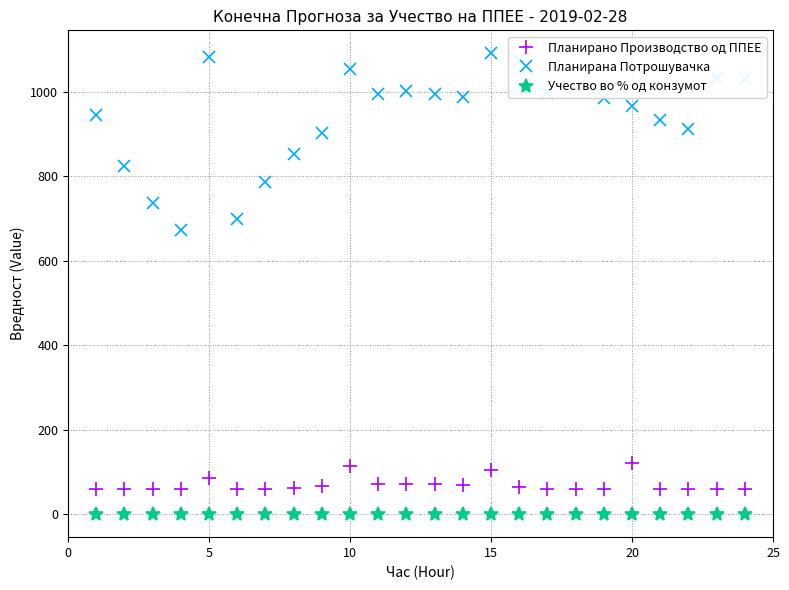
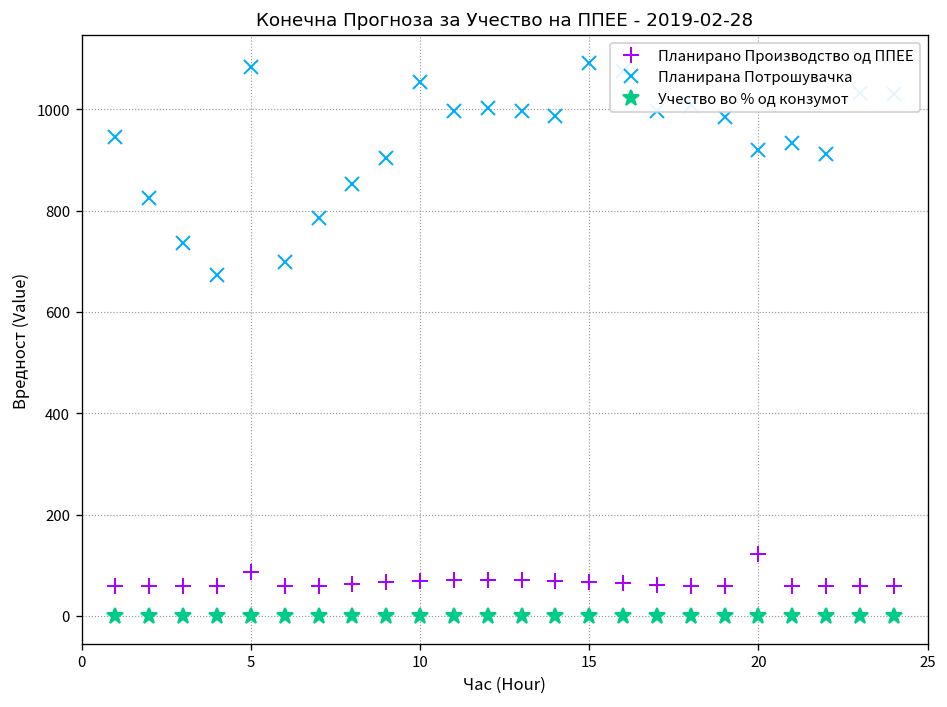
  {
    "Планирано Производство од ППЕЕ": {
      "5": 90,
-     "10": 110,
-     "15": 110,
+     "10": 70,
+     "15": 70,
      "20": 120
    },
    "Планирана Потрошувачка": {
      "5": 1080,
      "10": 1050,
      "15": 1090,
-     "20": 970
+     "20": 920
    },
    "Учество во % од конзумот": {
      "5": 0,
      "10": 0,
      "15": 0,
      "20": 0
    }
  }
